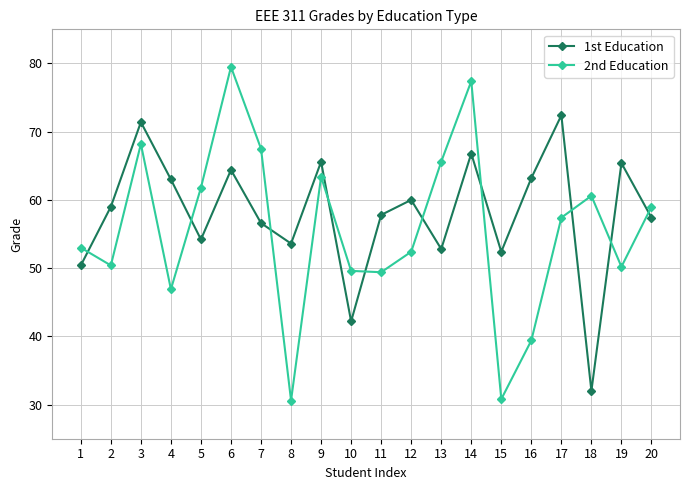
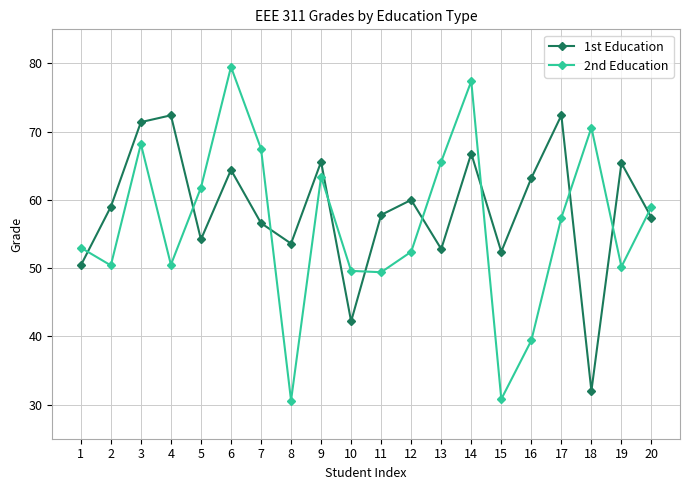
  {
    "1st Education": {
      "1": 50,
      "2": 59,
      "3": 71,
-     "4": 63,
+     "4": 72,
      "5": 54,
      "6": 64,
      "7": 57,
      "8": 54,
      "9": 66,
      "10": 42,
      "11": 58,
      "12": 60,
      "13": 53,
      "14": 67,
      "15": 52,
      "16": 63,
      "17": 72,
      "18": 32,
      "19": 65,
      "20": 57
    },
    "2nd Education": {
      "1": 53,
      "2": 50,
      "3": 68,
-     "4": 47,
+     "4": 51,
      "5": 62,
      "6": 80,
      "7": 68,
      "8": 31,
      "9": 63,
      "10": 50,
      "11": 49,
      "12": 52,
      "13": 66,
      "14": 77,
      "15": 31,
      "16": 39,
      "17": 57,
-     "18": 61,
+     "18": 71,
      "19": 50,
      "20": 59
    }
  }
